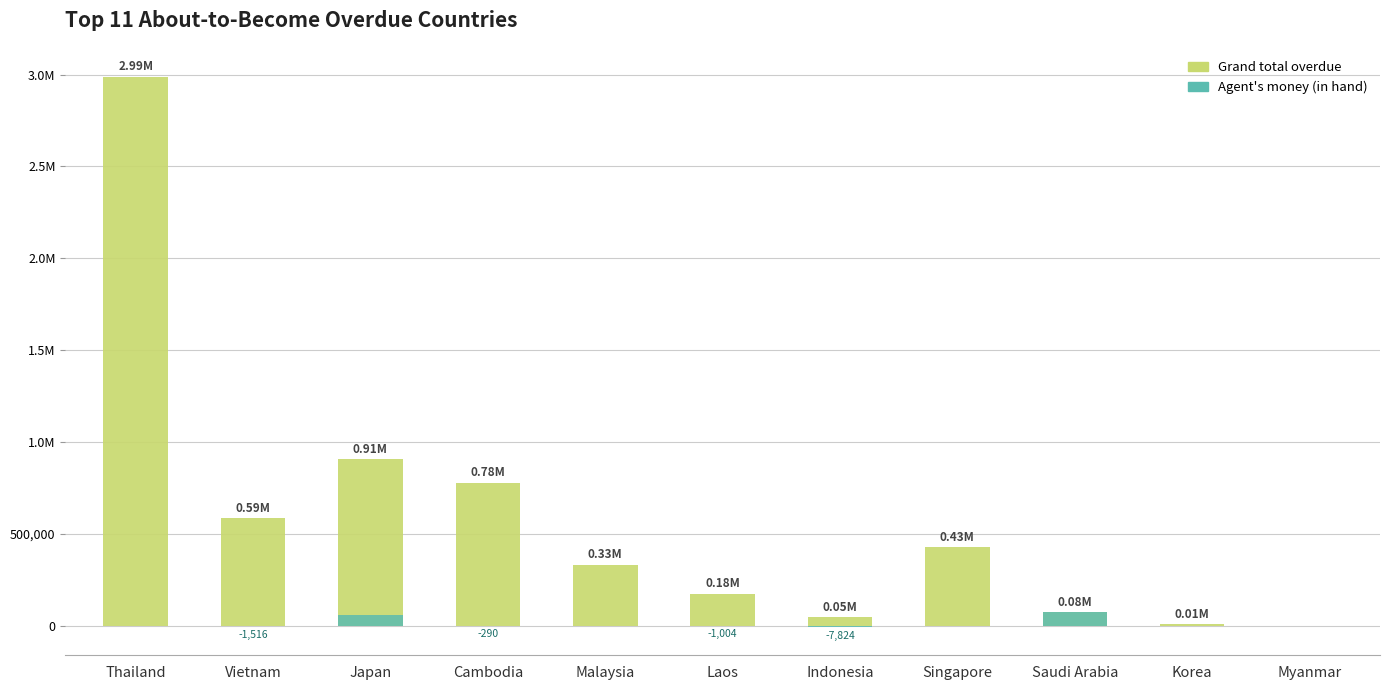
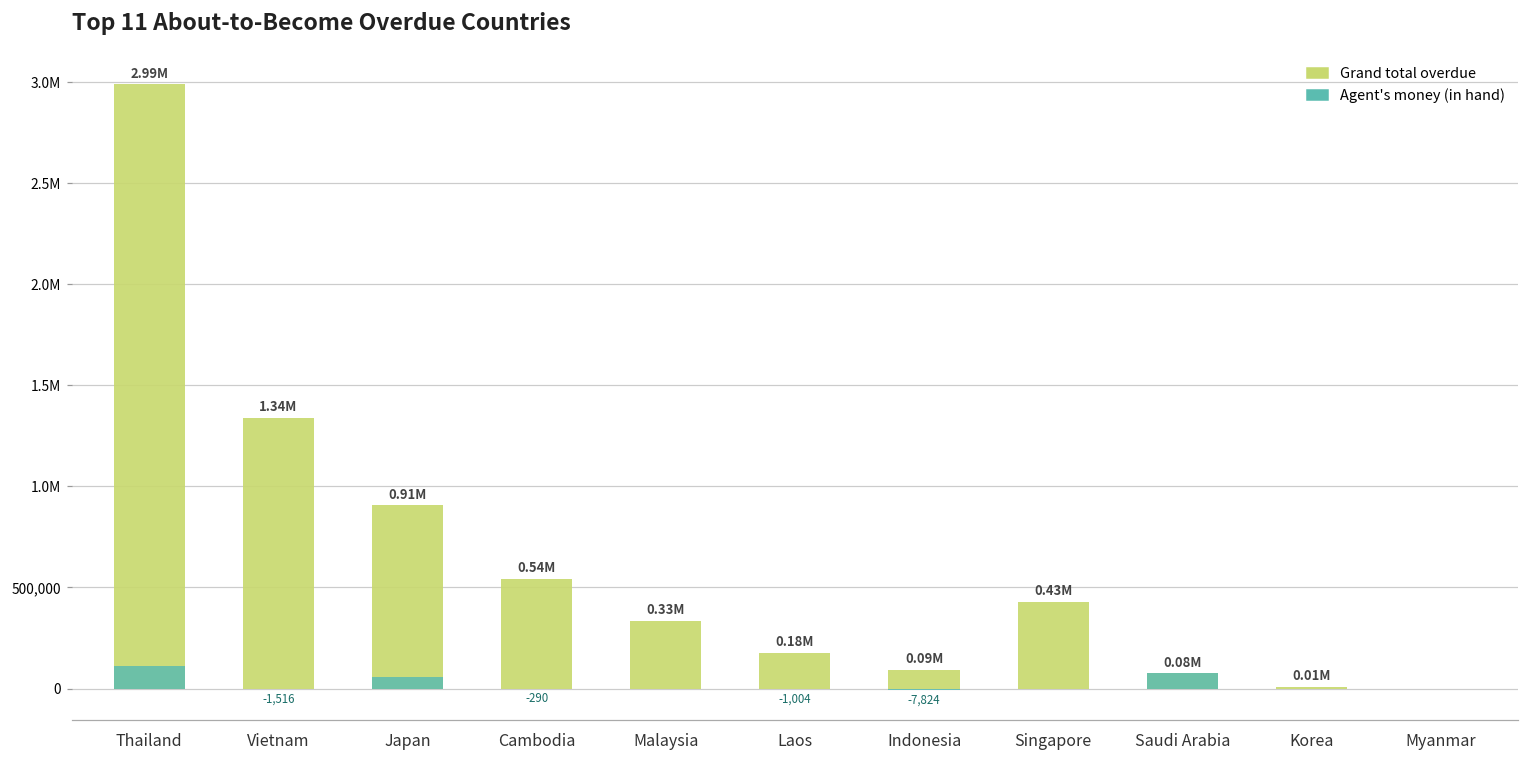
  {
    "Grand total overdue": {
      "Thailand": "2.99M",
-     "Vietnam": "0.59M",
+     "Vietnam": "1.34M",
      "Japan": "0.91M",
-     "Cambodia": "0.78M",
+     "Cambodia": "0.54M",
      "Malaysia": "0.33M",
      "Laos": "0.18M",
-     "Indonesia": "0.05M",
+     "Indonesia": "0.09M",
      "Singapore": "0.43M",
      "Saudi Arabia": "0.08M",
      "Korea": "0.01M"
    },
    "Agent's money (in hand)": {
-     "Thailand": "0",
+     "Thailand": "110,000",
      "Malaysia": "0",
      "Singapore": "0",
      "Korea": "0",
      "Myanmar": "0"
    }
  }
